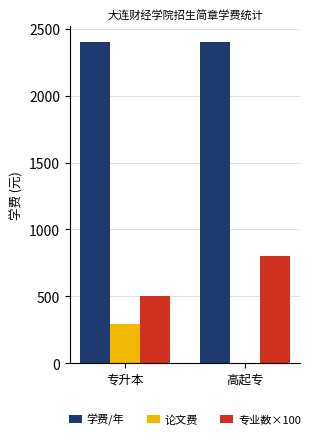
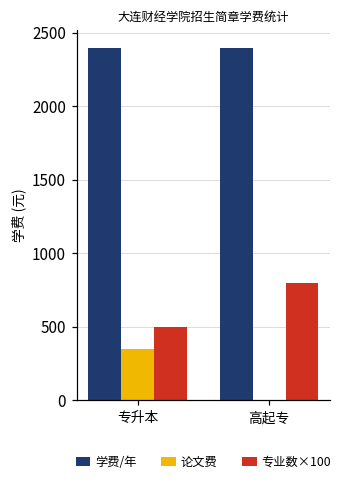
  {
    "学费/年": {
      "专升本": 2400,
      "高起专": 2400
    },
    "论文费": {
-     "专升本": 290,
+     "专升本": 350,
      "高起专": 0
    },
    "专业数×100": {
      "专升本": 500,
      "高起专": 800
    }
  }
